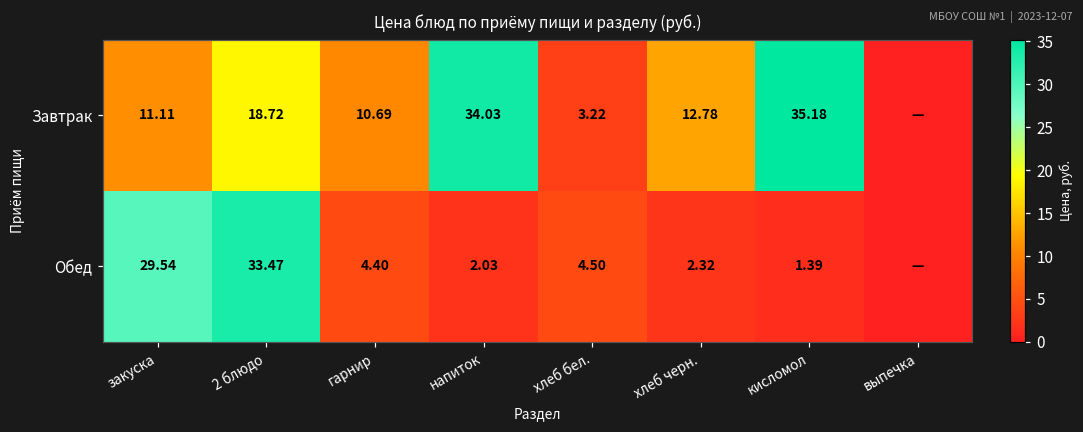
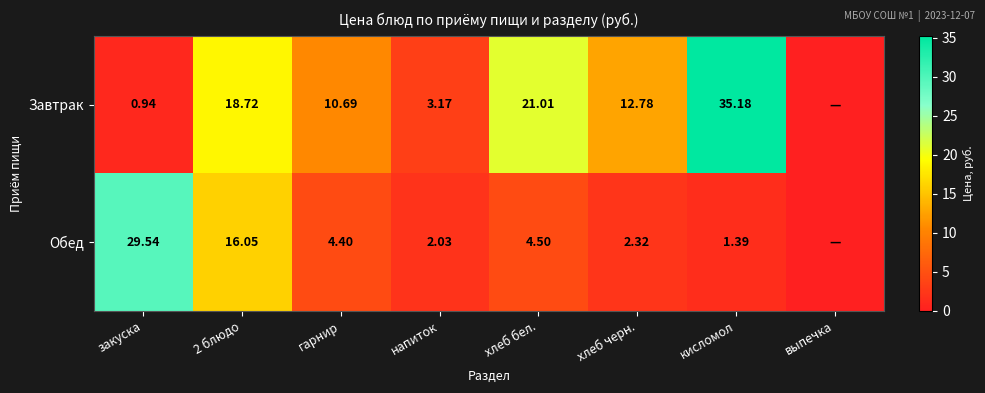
  {
    "Завтрак": {
-     "закуска": 11.11,
+     "закуска": 0.94,
      "2 блюдо": 18.72,
      "гарнир": 10.69,
-     "напиток": 34.03,
-     "хлеб бел.": 3.22,
+     "напиток": 3.17,
+     "хлеб бел.": 21.01,
      "хлеб черн.": 12.78,
      "кисломол": 35.18
    },
    "Обед": {
      "закуска": 29.54,
-     "2 блюдо": 33.47,
+     "2 блюдо": 16.05,
      "гарнир": 4.40,
      "напиток": 2.03,
      "хлеб бел.": 4.50,
      "хлеб черн.": 2.32,
      "кисломол": 1.39
    }
  }
